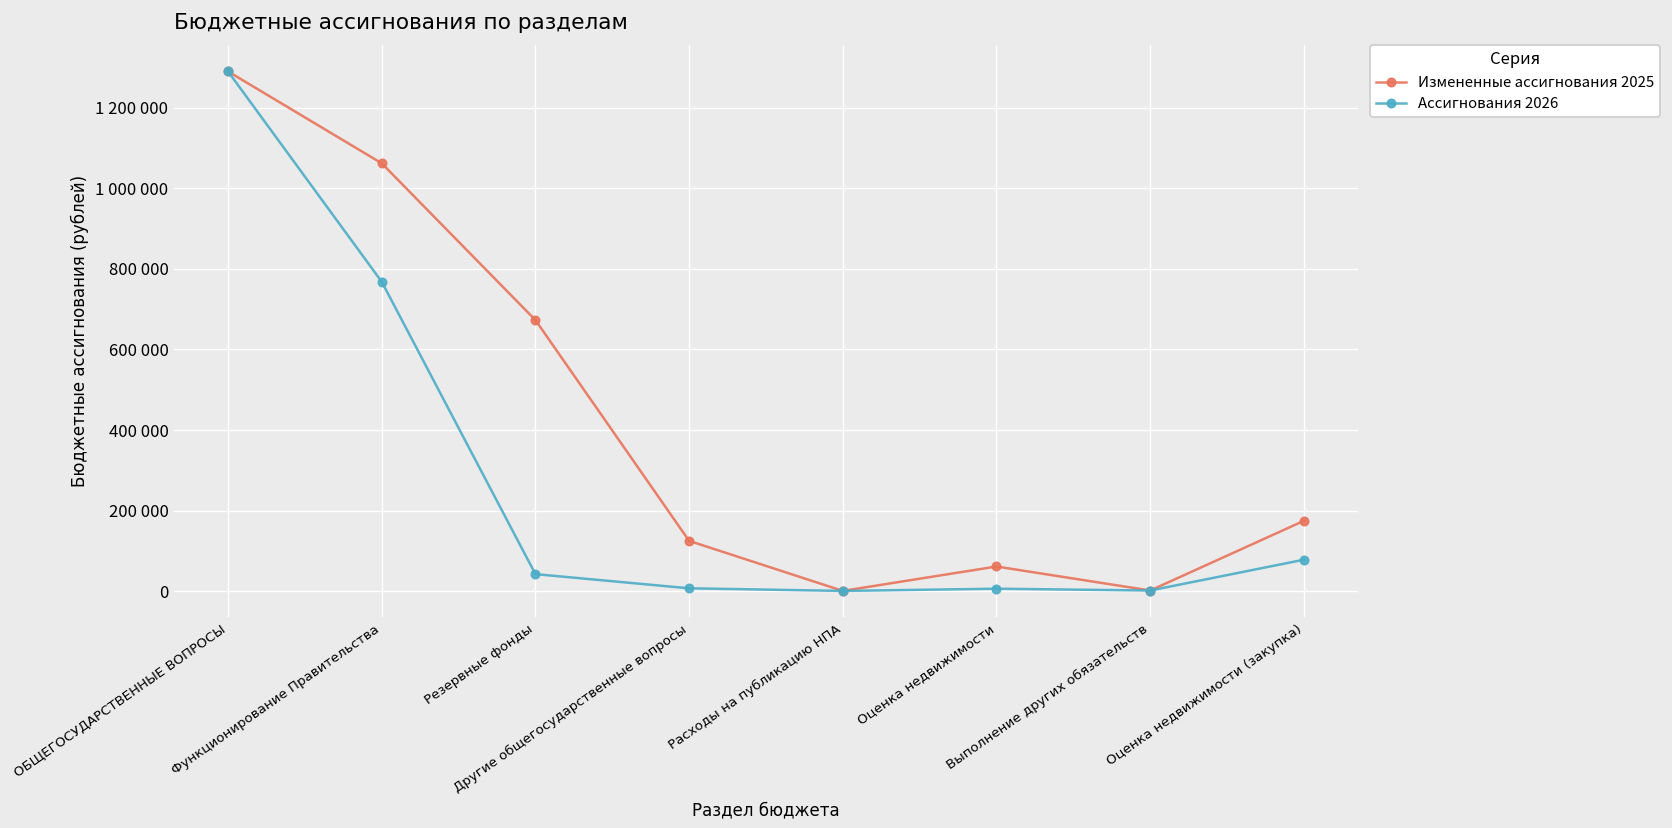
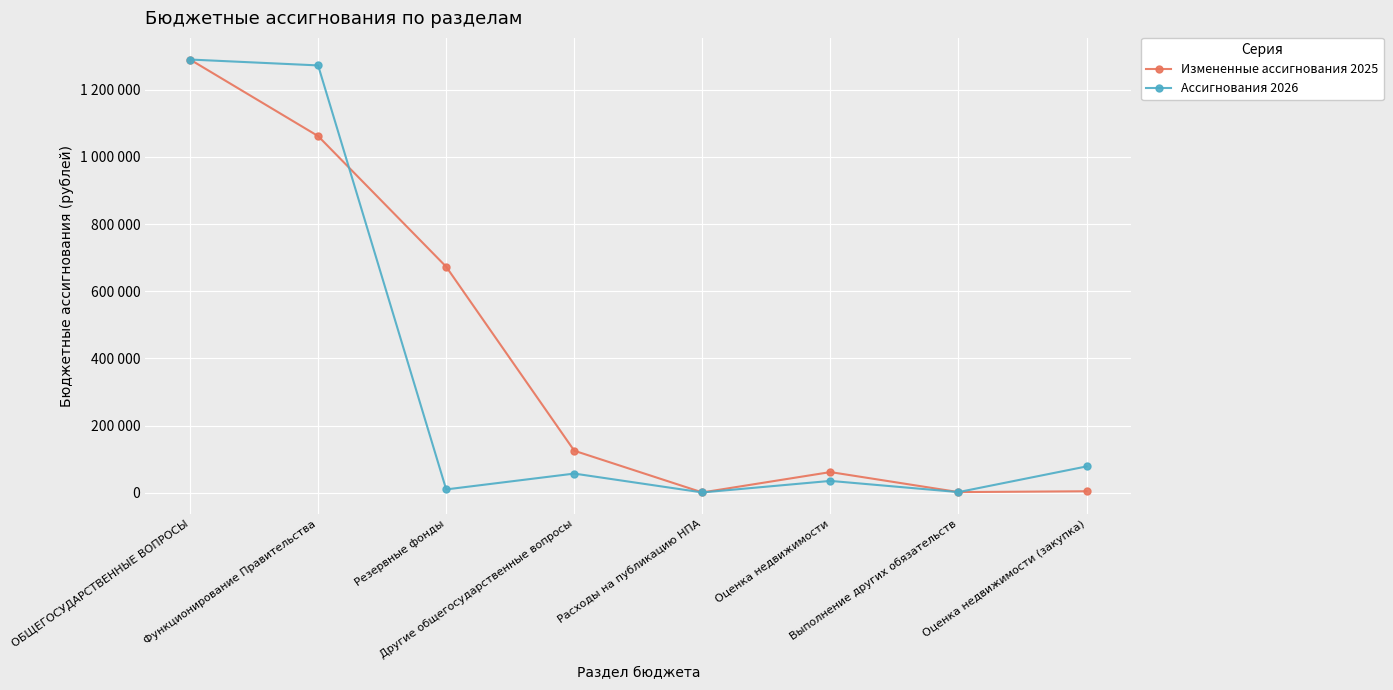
  {
    "Измененные ассигнования 2025": {
      "Функционирование Правительства": 1060000,
      "Резервные фонды": 670000,
      "Другие общегосударственные вопросы": 130000,
      "Оценка недвижимости": 60000,
-     "Оценка недвижимости (закупка)": 170000
+     "Оценка недвижимости (закупка)": 0
    },
    "Ассигнования 2026": {
-     "Функционирование Правительства": 770000,
-     "Резервные фонды": 40000,
-     "Другие общегосударственные вопросы": 10000,
-     "Оценка недвижимости": 10000,
+     "Функционирование Правительства": 1270000,
+     "Резервные фонды": 10000,
+     "Другие общегосударственные вопросы": 60000,
+     "Оценка недвижимости": 40000,
      "Оценка недвижимости (закупка)": 80000
    }
  }
